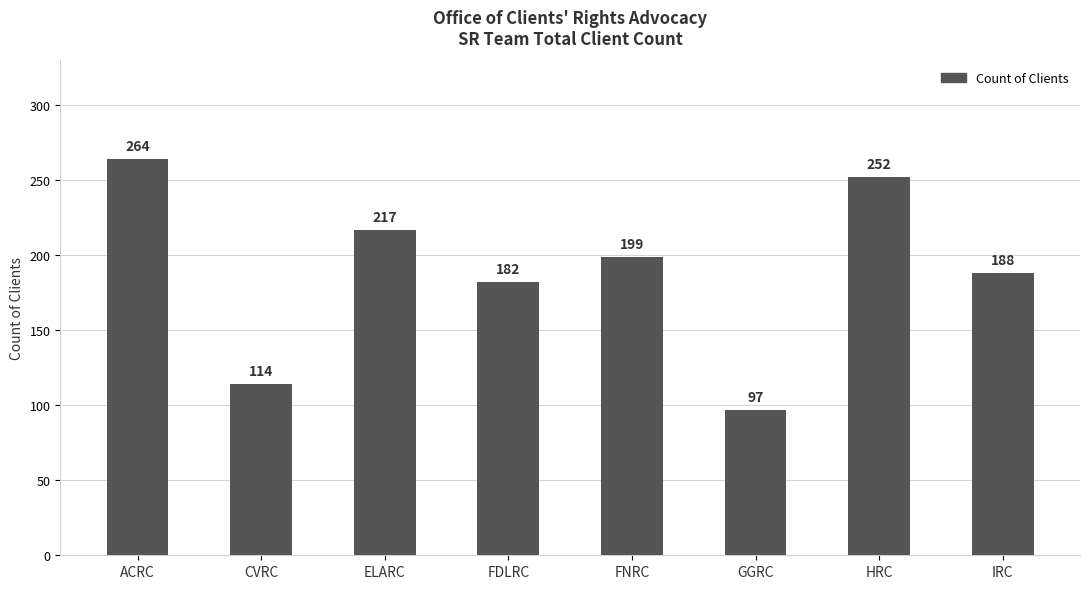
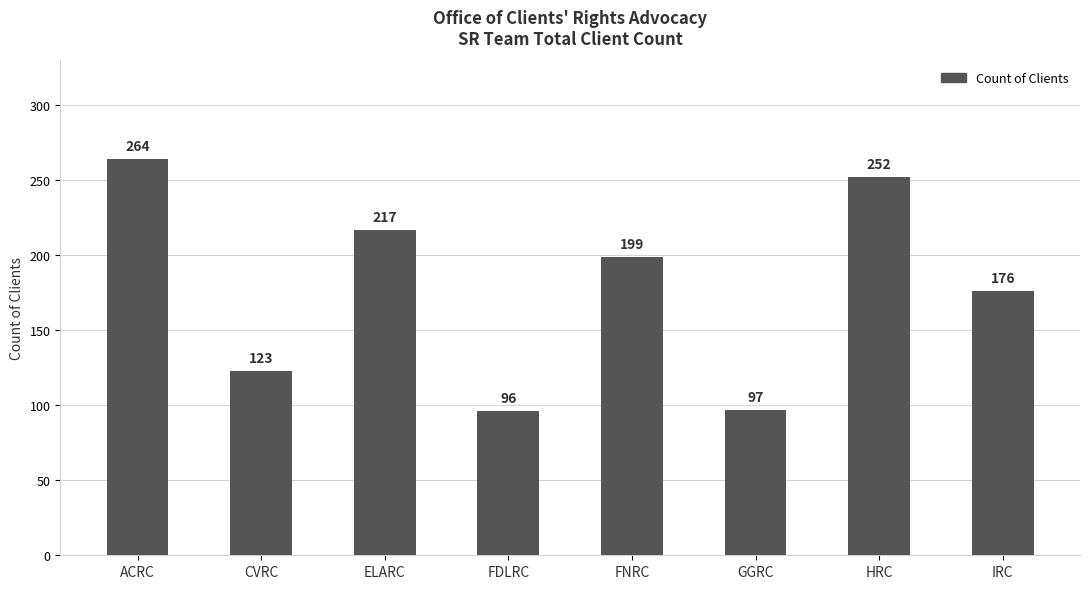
  {
    "ACRC": 264,
-   "CVRC": 114,
+   "CVRC": 123,
    "ELARC": 217,
-   "FDLRC": 182,
+   "FDLRC": 96,
    "FNRC": 199,
    "GGRC": 97,
    "HRC": 252,
-   "IRC": 188
+   "IRC": 176
  }
